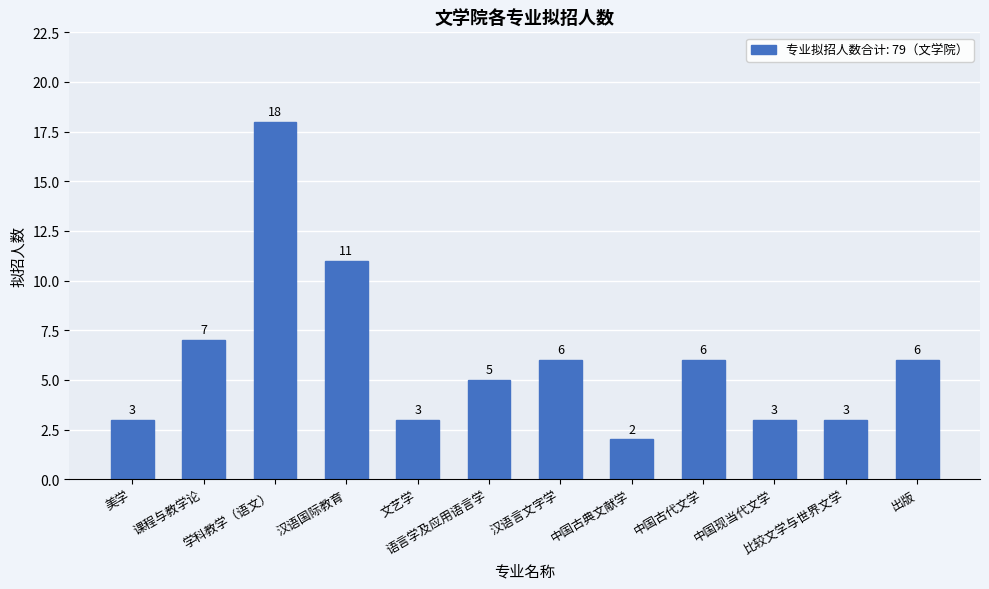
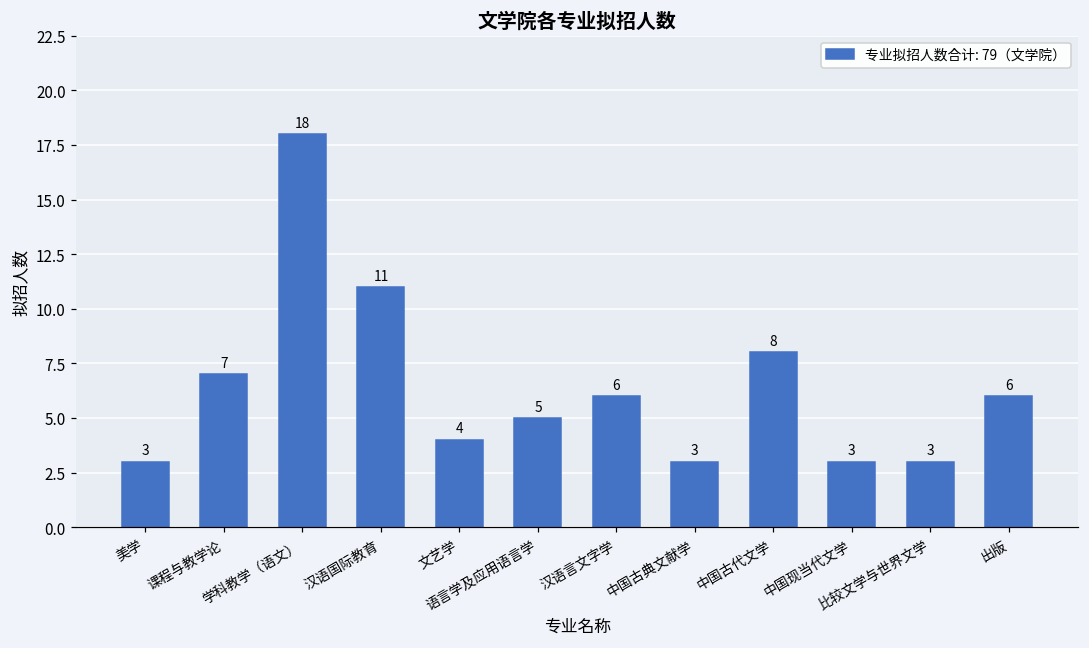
  {
    "美学": 3,
    "课程与教学论": 7,
    "学科教学（语文）": 18,
    "汉语国际教育": 11,
-   "文艺学": 3,
+   "文艺学": 4,
    "语言学及应用语言学": 5,
    "汉语言文字学": 6,
-   "中国古典文献学": 2,
-   "中国古代文学": 6,
+   "中国古典文献学": 3,
+   "中国古代文学": 8,
    "中国现当代文学": 3,
    "比较文学与世界文学": 3,
    "出版": 6
  }
